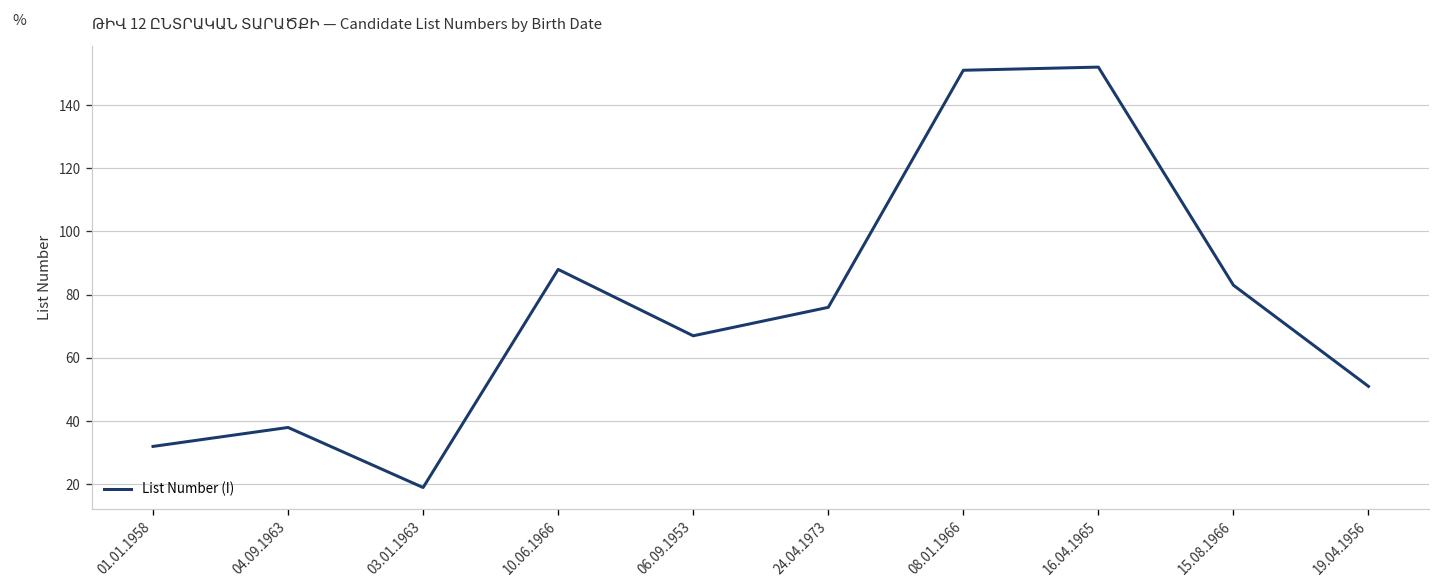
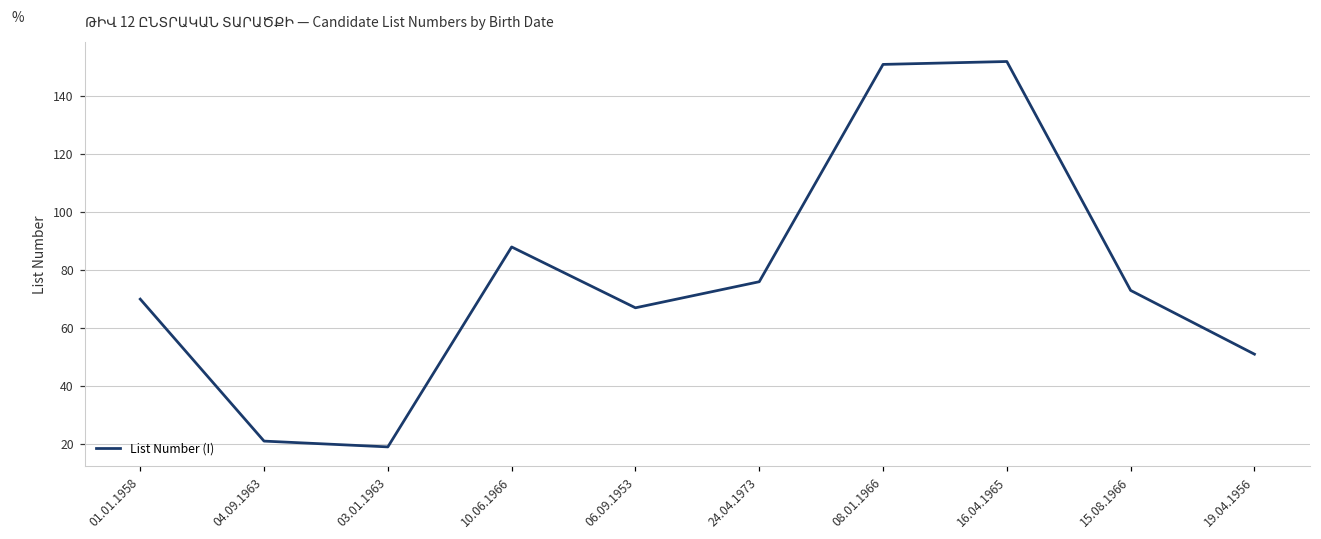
  {
-   "01.01.1958": 32,
-   "04.09.1963": 38,
+   "01.01.1958": 70,
+   "04.09.1963": 21,
    "03.01.1963": 19,
    "10.06.1966": 88,
    "06.09.1953": 67,
    "24.04.1973": 76,
    "08.01.1966": 151,
    "16.04.1965": 152,
-   "15.08.1966": 83,
+   "15.08.1966": 73,
    "19.04.1956": 51
  }
